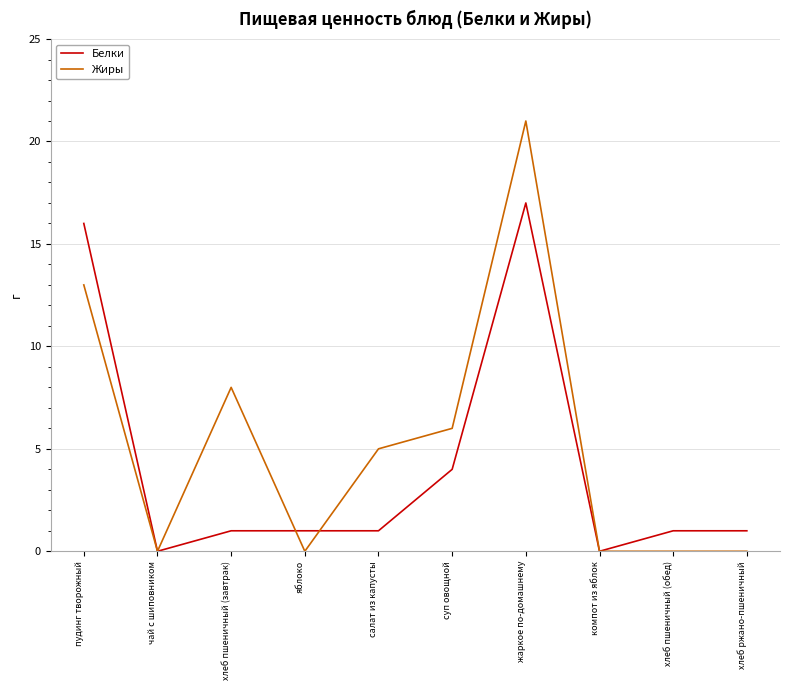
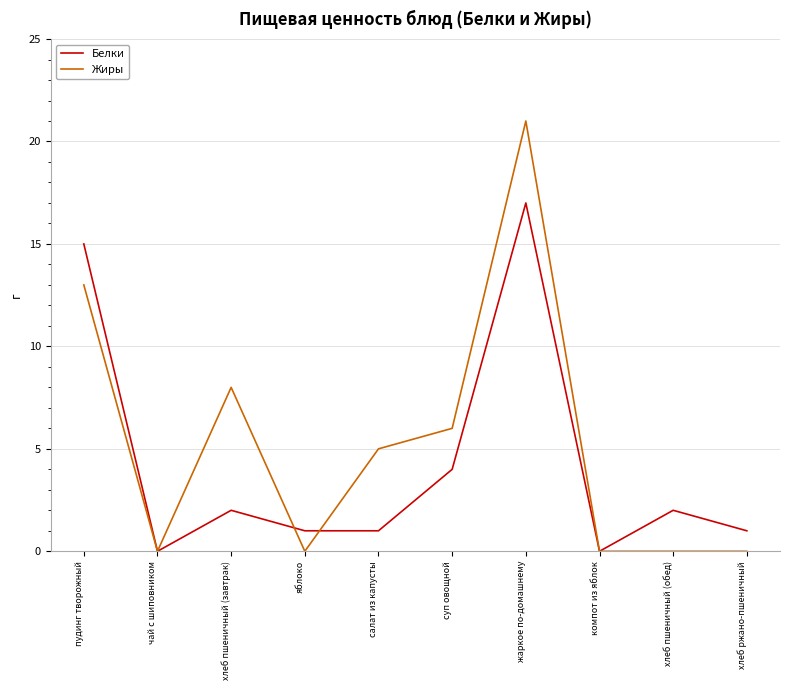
  {
    "Белки": {
-     "пудинг творожный": 16,
-     "хлеб пшеничный (завтрак)": 1,
+     "пудинг творожный": 15,
+     "хлеб пшеничный (завтрак)": 2,
      "яблоко": 1,
      "салат из капусты": 1,
      "суп овощной": 4,
      "жаркое по-домашнему": 17,
-     "хлеб пшеничный (обед)": 1,
+     "хлеб пшеничный (обед)": 2,
      "хлеб ржано-пшеничный": 1
    },
    "Жиры": {
      "пудинг творожный": 13,
      "хлеб пшеничный (завтрак)": 8,
      "яблоко": 0,
      "салат из капусты": 5,
      "суп овощной": 6,
      "жаркое по-домашнему": 21,
      "хлеб пшеничный (обед)": 0,
      "хлеб ржано-пшеничный": 0
    }
  }
